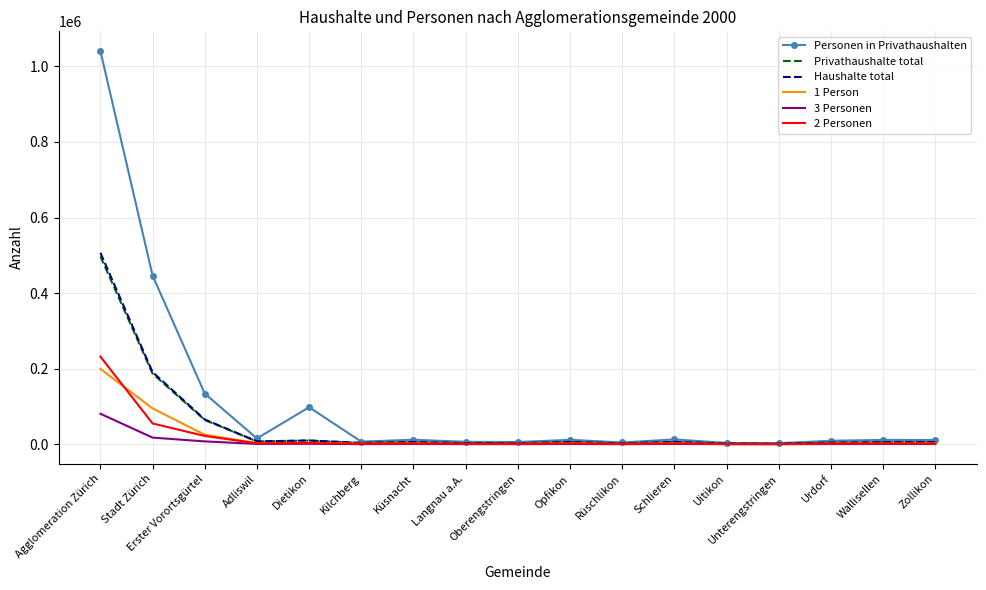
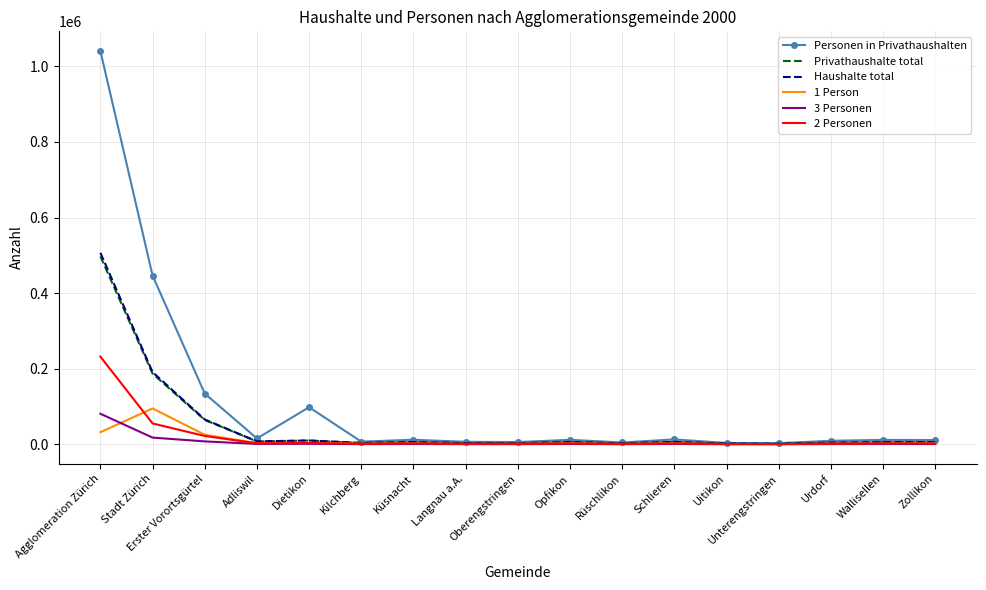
  {
    "Personen in Privathaushalten": {
      "Agglomeration Zürich": 1040000,
      "Stadt Zürich": 450000,
      "Erster Vorortsgürtel": 130000,
      "Adliswil": 20000,
      "Dietikon": 100000
    },
    "Privathaushalte total": {
      "Agglomeration Zürich": 500000
    },
    "Haushalte total": {
      "Agglomeration Zürich": 510000
    },
    "1 Person": {
-     "Agglomeration Zürich": 200000,
+     "Agglomeration Zürich": 30000,
      "Stadt Zürich": 90000
    },
    "3 Personen": {
      "Agglomeration Zürich": 80000,
      "Stadt Zürich": 20000,
      "Erster Vorortsgürtel": 10000
    },
    "2 Personen": {
      "Agglomeration Zürich": 230000,
      "Stadt Zürich": 60000
    }
  }
